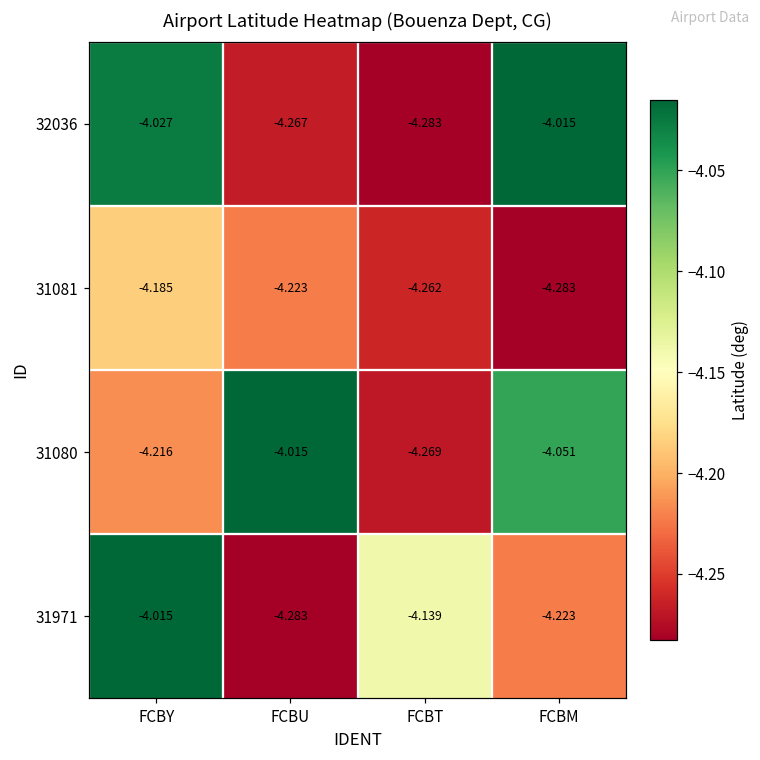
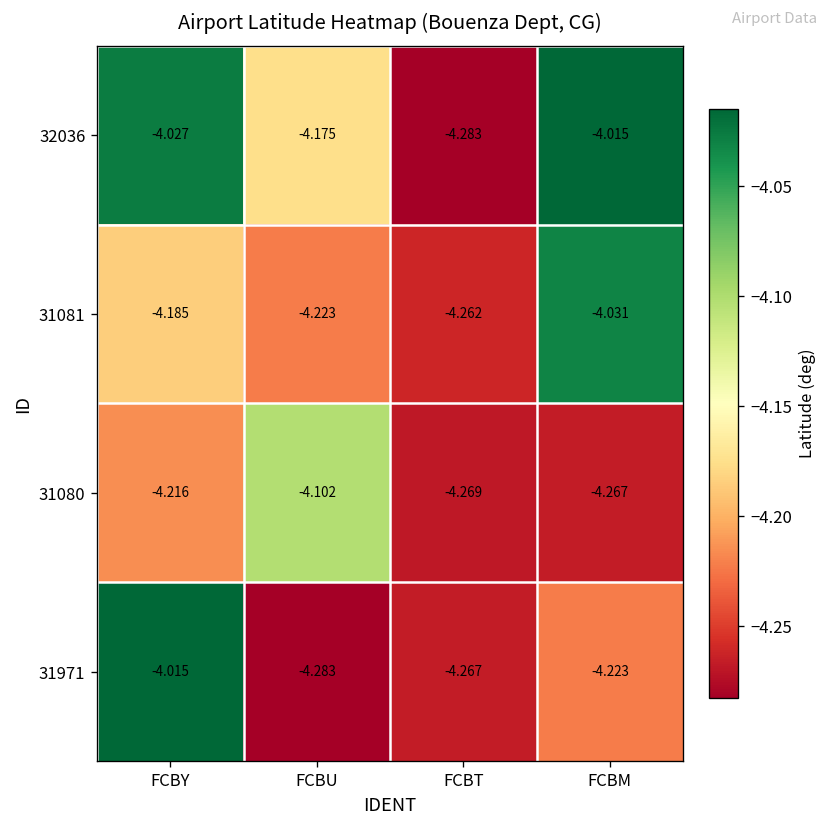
  {
    "32036": {
      "FCBY": -4.027,
-     "FCBU": -4.267,
+     "FCBU": -4.175,
      "FCBT": -4.283,
      "FCBM": -4.015
    },
    "31081": {
      "FCBY": -4.185,
      "FCBU": -4.223,
      "FCBT": -4.262,
-     "FCBM": -4.283
+     "FCBM": -4.031
    },
    "31080": {
      "FCBY": -4.216,
-     "FCBU": -4.015,
+     "FCBU": -4.102,
      "FCBT": -4.269,
-     "FCBM": -4.051
+     "FCBM": -4.267
    },
    "31971": {
      "FCBY": -4.015,
      "FCBU": -4.283,
-     "FCBT": -4.139,
+     "FCBT": -4.267,
      "FCBM": -4.223
    }
  }
